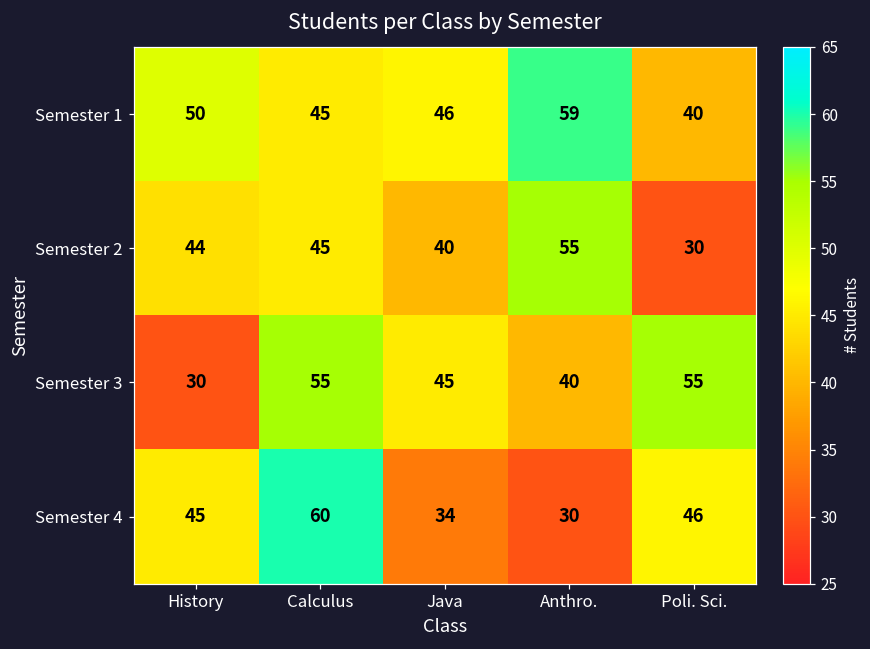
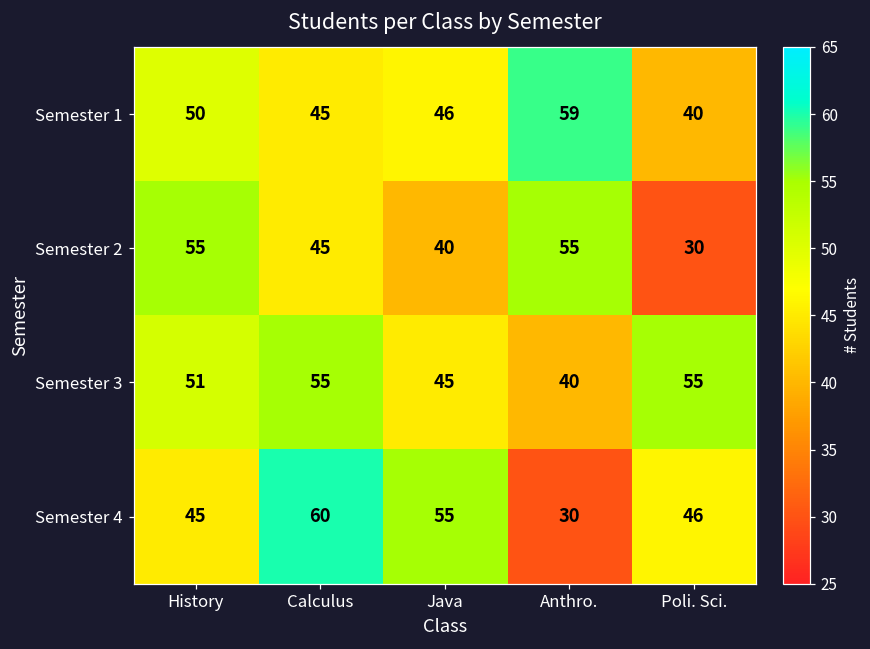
  {
    "Semester 1": {
      "History": 50,
      "Calculus": 45,
      "Java": 46,
      "Anthro.": 59,
      "Poli. Sci.": 40
    },
    "Semester 2": {
-     "History": 44,
+     "History": 55,
      "Calculus": 45,
      "Java": 40,
      "Anthro.": 55,
      "Poli. Sci.": 30
    },
    "Semester 3": {
-     "History": 30,
+     "History": 51,
      "Calculus": 55,
      "Java": 45,
      "Anthro.": 40,
      "Poli. Sci.": 55
    },
    "Semester 4": {
      "History": 45,
      "Calculus": 60,
-     "Java": 34,
+     "Java": 55,
      "Anthro.": 30,
      "Poli. Sci.": 46
    }
  }
